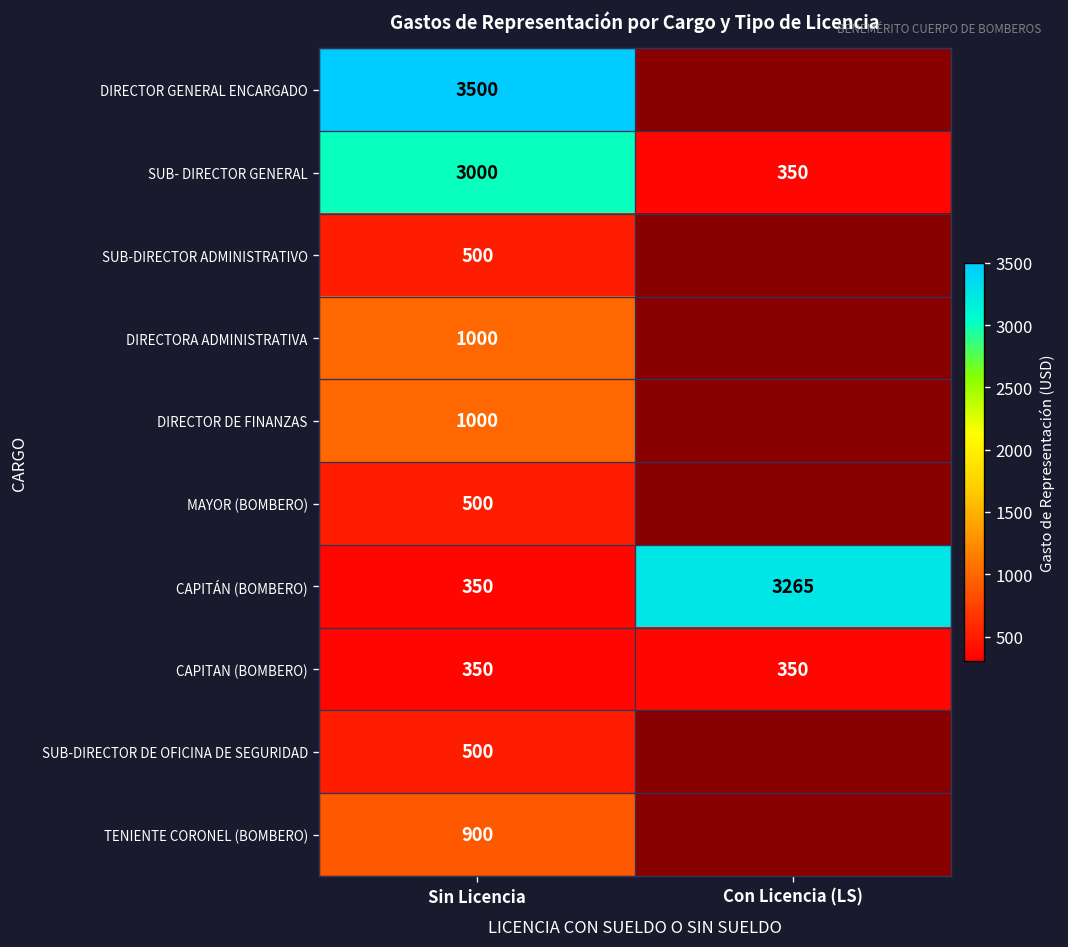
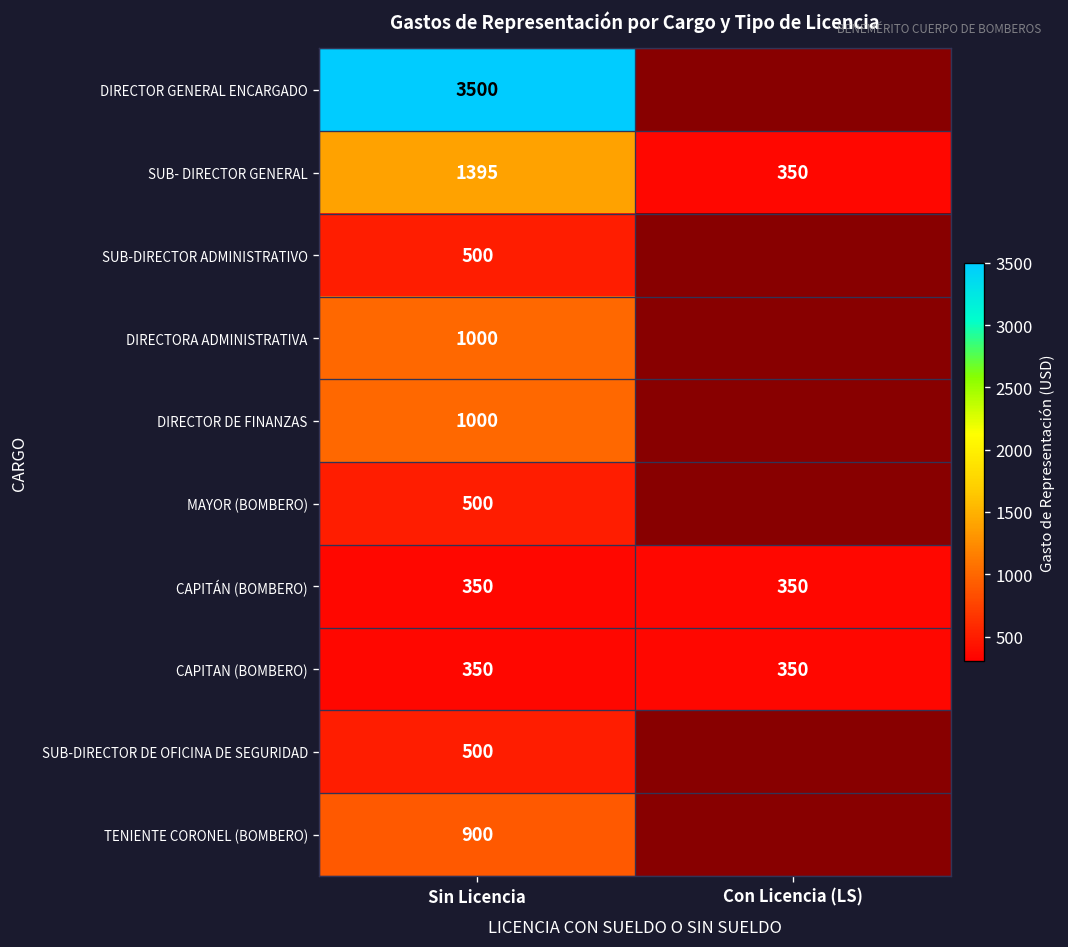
  {
    "DIRECTOR GENERAL ENCARGADO": {
      "Sin Licencia": 3500
    },
    "SUB- DIRECTOR GENERAL": {
-     "Sin Licencia": 3000,
+     "Sin Licencia": 1395,
      "Con Licencia (LS)": 350
    },
    "SUB-DIRECTOR ADMINISTRATIVO": {
      "Sin Licencia": 500
    },
    "DIRECTORA ADMINISTRATIVA": {
      "Sin Licencia": 1000
    },
    "DIRECTOR DE FINANZAS": {
      "Sin Licencia": 1000
    },
    "MAYOR (BOMBERO)": {
      "Sin Licencia": 500
    },
    "CAPITÁN (BOMBERO)": {
      "Sin Licencia": 350,
-     "Con Licencia (LS)": 3265
+     "Con Licencia (LS)": 350
    },
    "CAPITAN (BOMBERO)": {
      "Sin Licencia": 350,
      "Con Licencia (LS)": 350
    },
    "SUB-DIRECTOR DE OFICINA DE SEGURIDAD": {
      "Sin Licencia": 500
    },
    "TENIENTE CORONEL (BOMBERO)": {
      "Sin Licencia": 900
    }
  }
